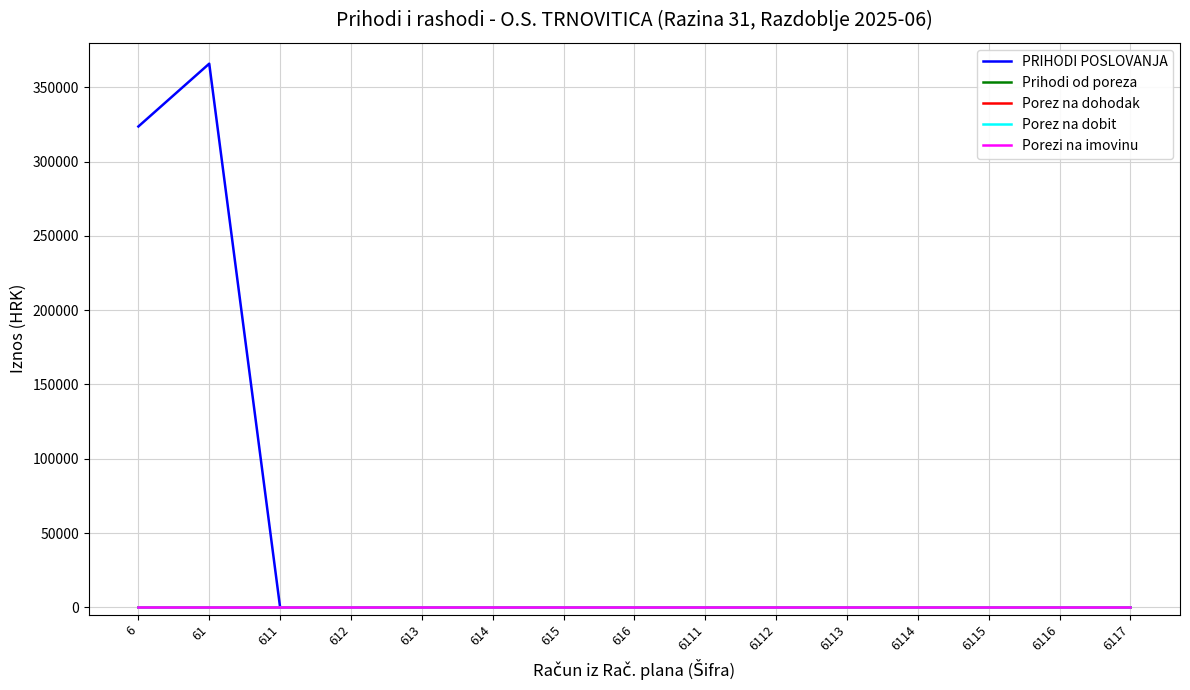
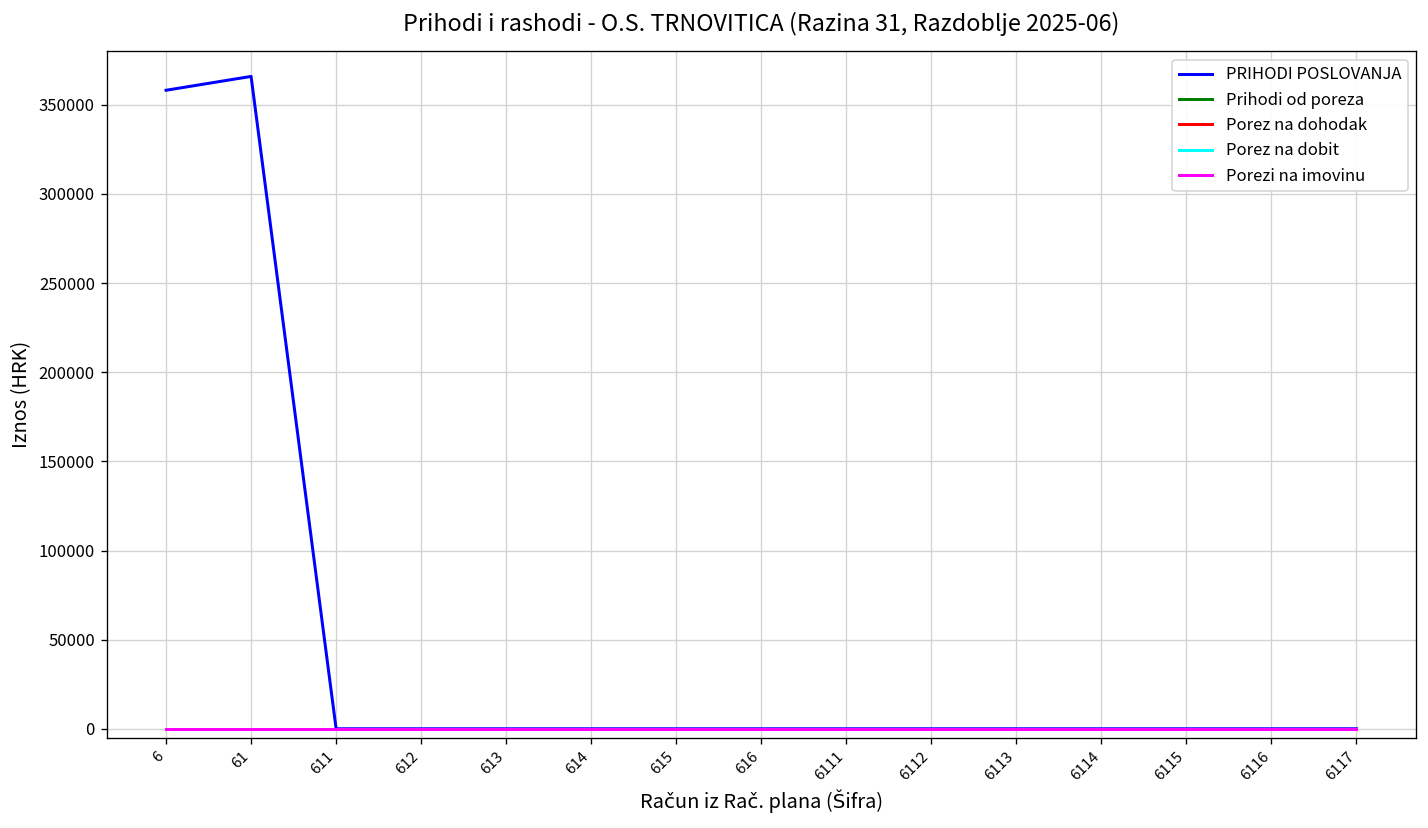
  {
    "PRIHODI POSLOVANJA": {
-     "6": 324000,
+     "6": 358000,
      "61": 366000
    },
    "Porezi na imovinu": {
      "6": 0,
      "61": 0
    }
  }
